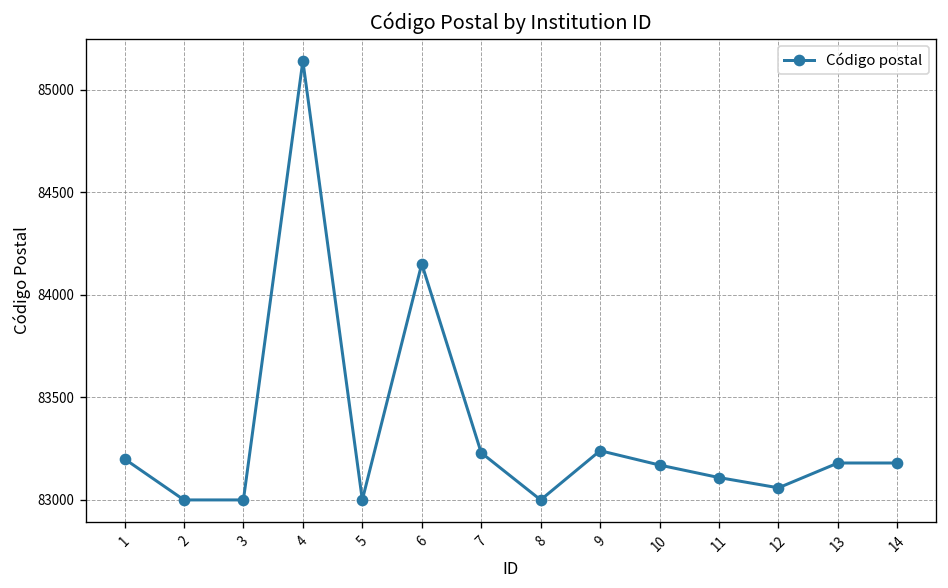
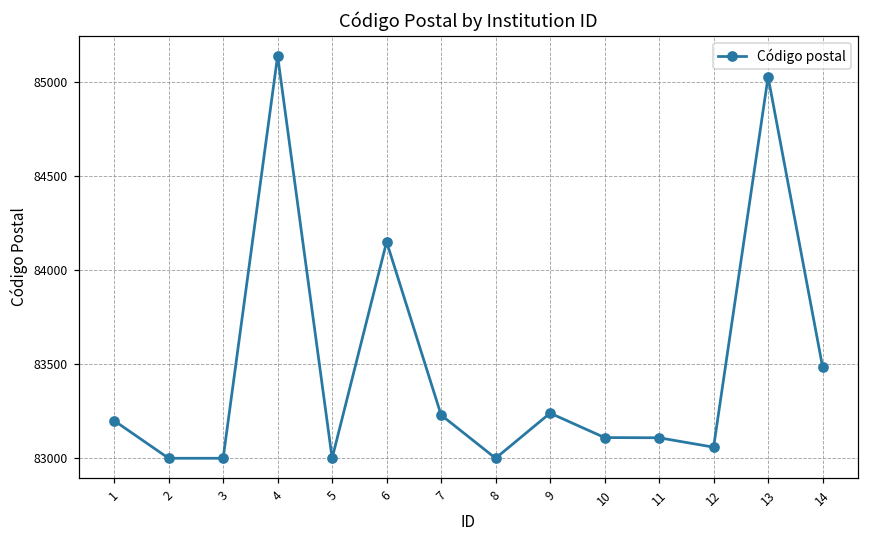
  {
    "1": 83200,
    "2": 83000,
    "3": 83000,
    "4": 85140,
    "5": 83000,
    "6": 84150,
    "7": 83230,
    "8": 83000,
    "9": 83240,
-   "10": 83170,
+   "10": 83110,
    "11": 83110,
    "12": 83060,
-   "13": 83180,
-   "14": 83180
+   "13": 85030,
+   "14": 83490
  }
